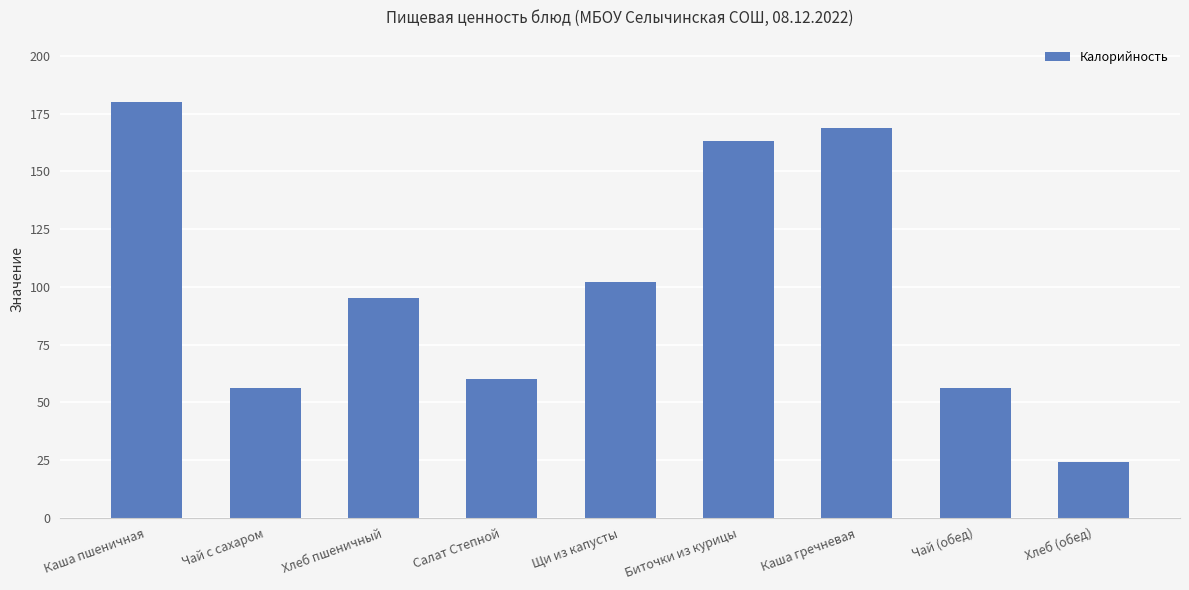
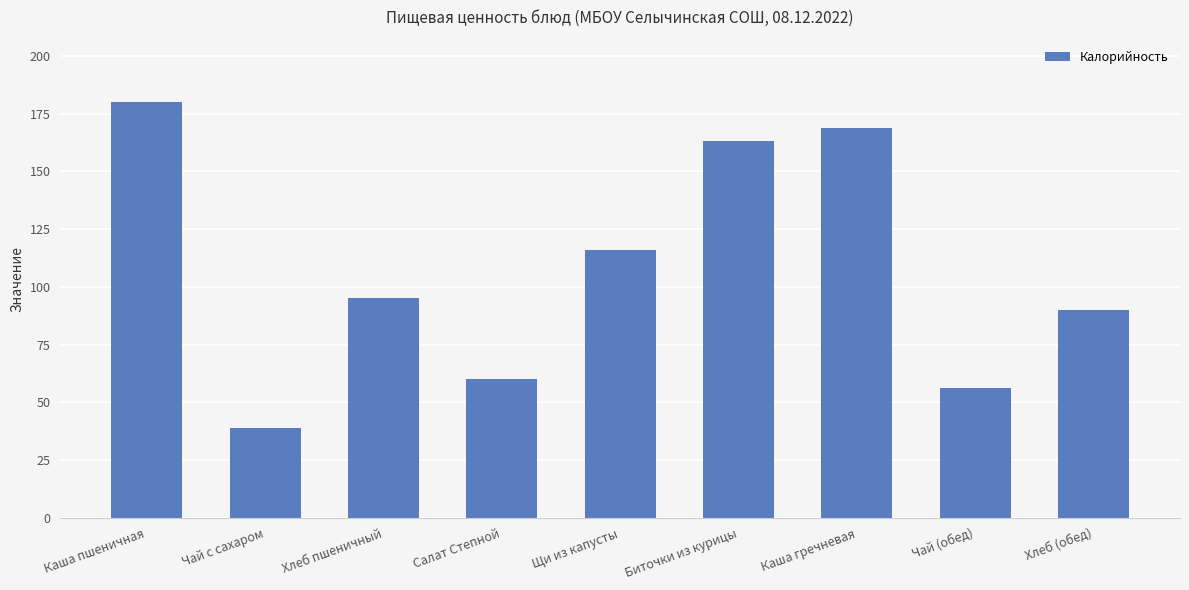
  {
    "Каша пшеничная": 180,
-   "Чай с сахаром": 56,
+   "Чай с сахаром": 39,
    "Хлеб пшеничный": 95,
    "Салат Степной": 60,
-   "Щи из капусты": 102,
+   "Щи из капусты": 116,
    "Биточки из курицы": 163,
    "Каша гречневая": 169,
    "Чай (обед)": 56,
-   "Хлеб (обед)": 24
+   "Хлеб (обед)": 90
  }
